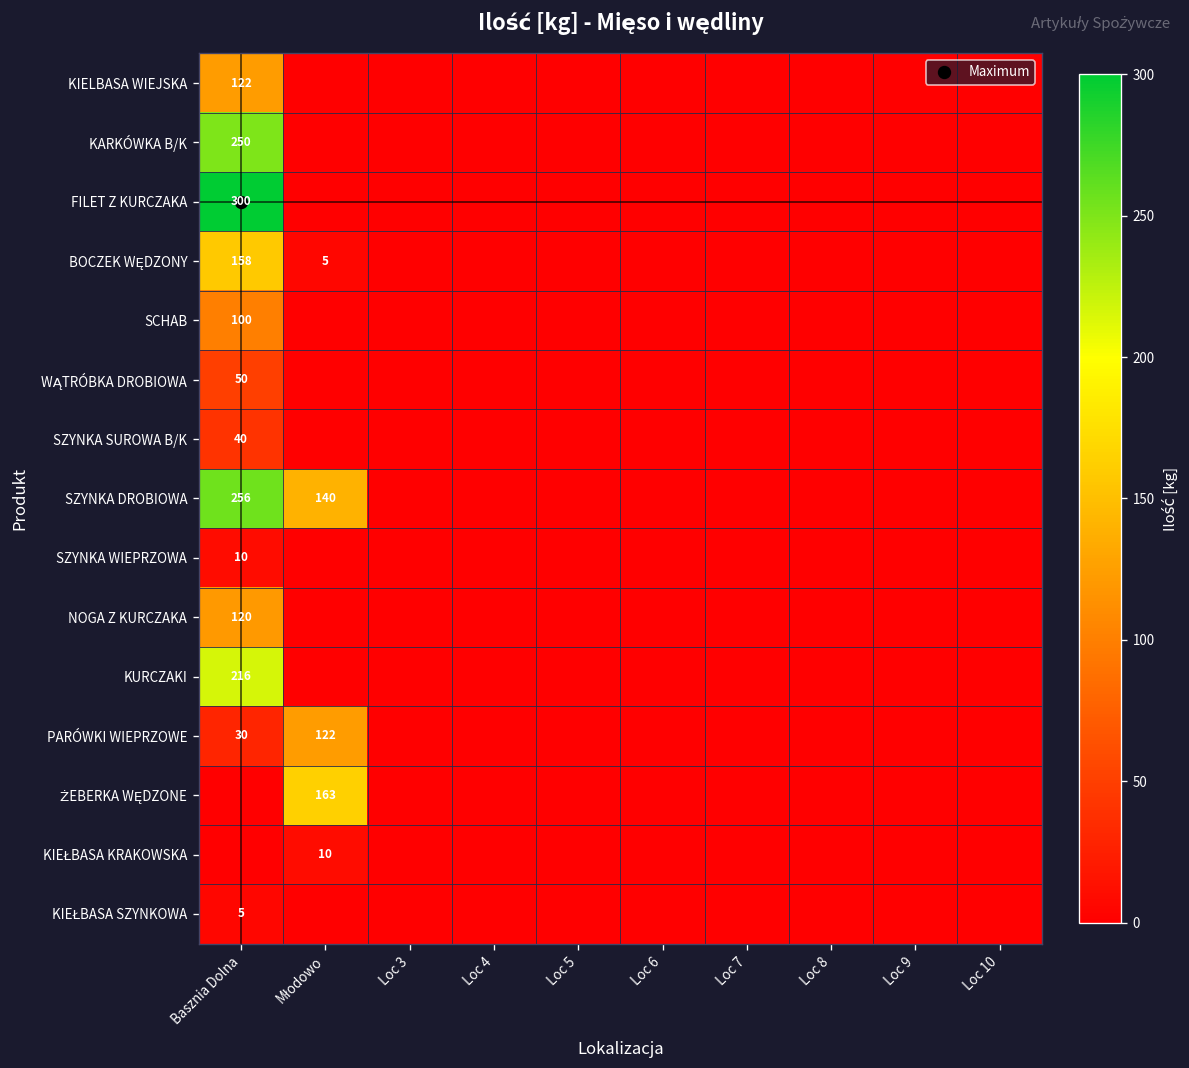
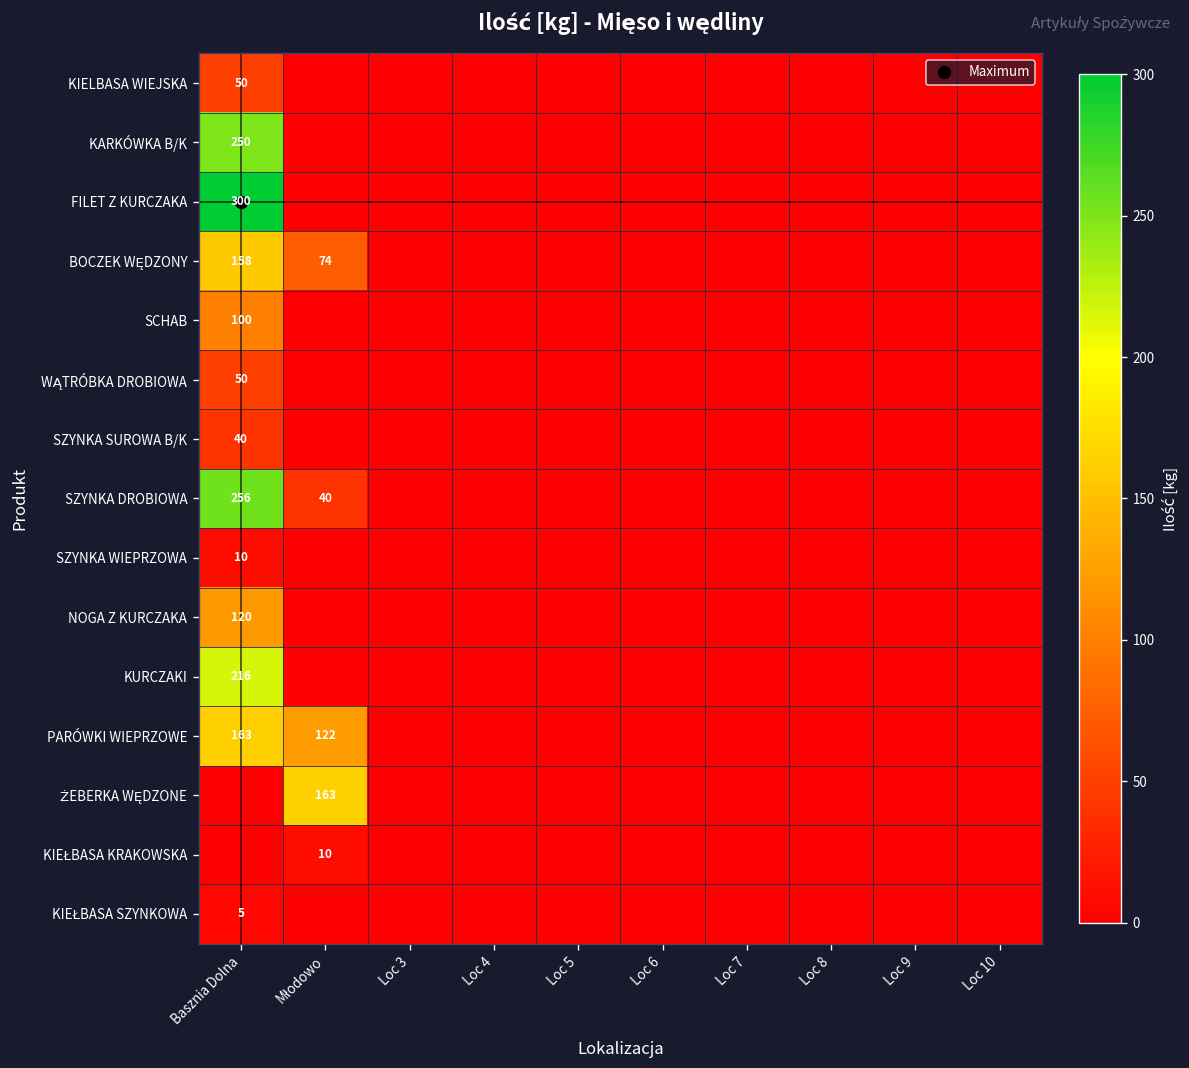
  {
    "KIELBASA WIEJSKA": {
-     "Basznia Dolna": 122
+     "Basznia Dolna": 50
    },
    "KARKÓWKA B/K": {
      "Basznia Dolna": 250
    },
    "BOCZEK WĘDZONY": {
      "Basznia Dolna": 158,
-     "Młodowo": 5
+     "Młodowo": 74
    },
    "SCHAB": {
      "Basznia Dolna": 100
    },
    "WĄTRÓBKA DROBIOWA": {
      "Basznia Dolna": 50
    },
    "SZYNKA SUROWA B/K": {
      "Basznia Dolna": 40
    },
    "SZYNKA DROBIOWA": {
      "Basznia Dolna": 256,
-     "Młodowo": 140
+     "Młodowo": 40
    },
    "SZYNKA WIEPRZOWA": {
      "Basznia Dolna": 10
    },
    "NOGA Z KURCZAKA": {
      "Basznia Dolna": 120
    },
    "KURCZAKI": {
      "Basznia Dolna": 216
    },
    "PARÓWKI WIEPRZOWE": {
-     "Basznia Dolna": 30,
+     "Basznia Dolna": 163,
      "Młodowo": 122
    },
    "ŻEBERKA WĘDZONE": {
      "Młodowo": 163
    },
    "KIEŁBASA KRAKOWSKA": {
      "Młodowo": 10
    },
    "KIEŁBASA SZYNKOWA": {
      "Basznia Dolna": 5
    }
  }
